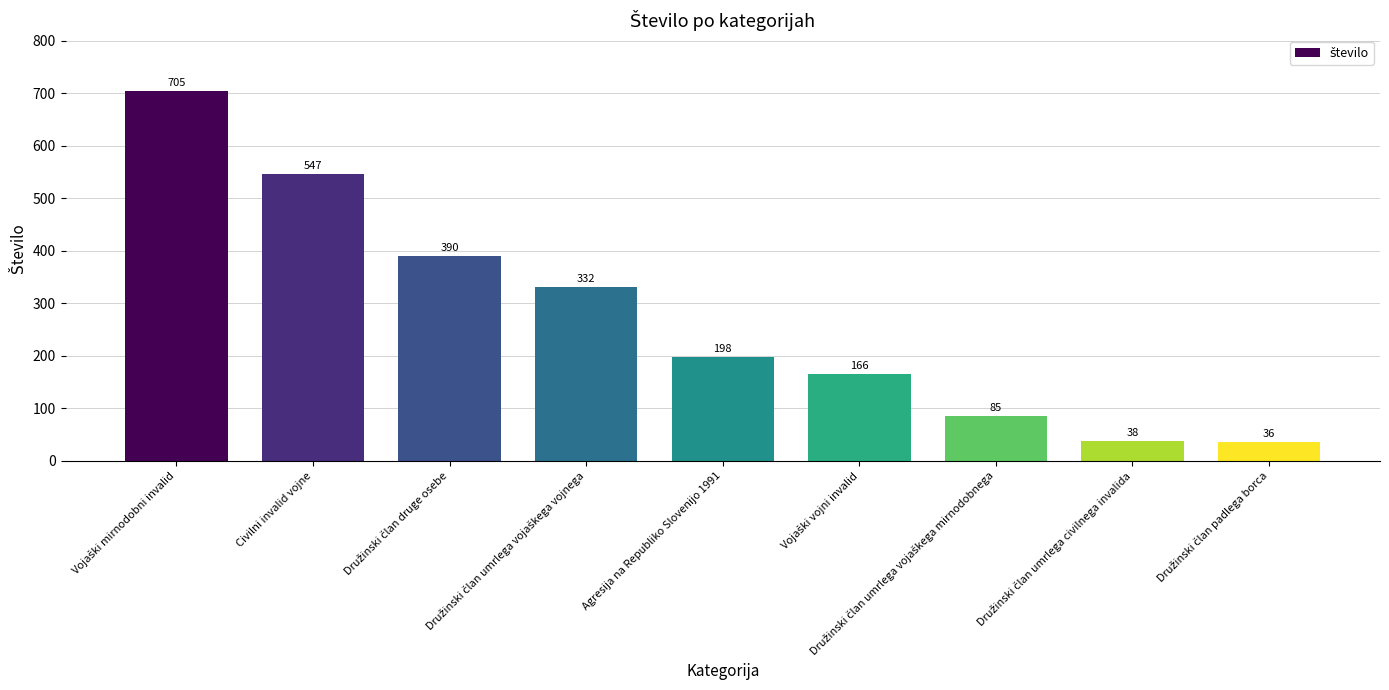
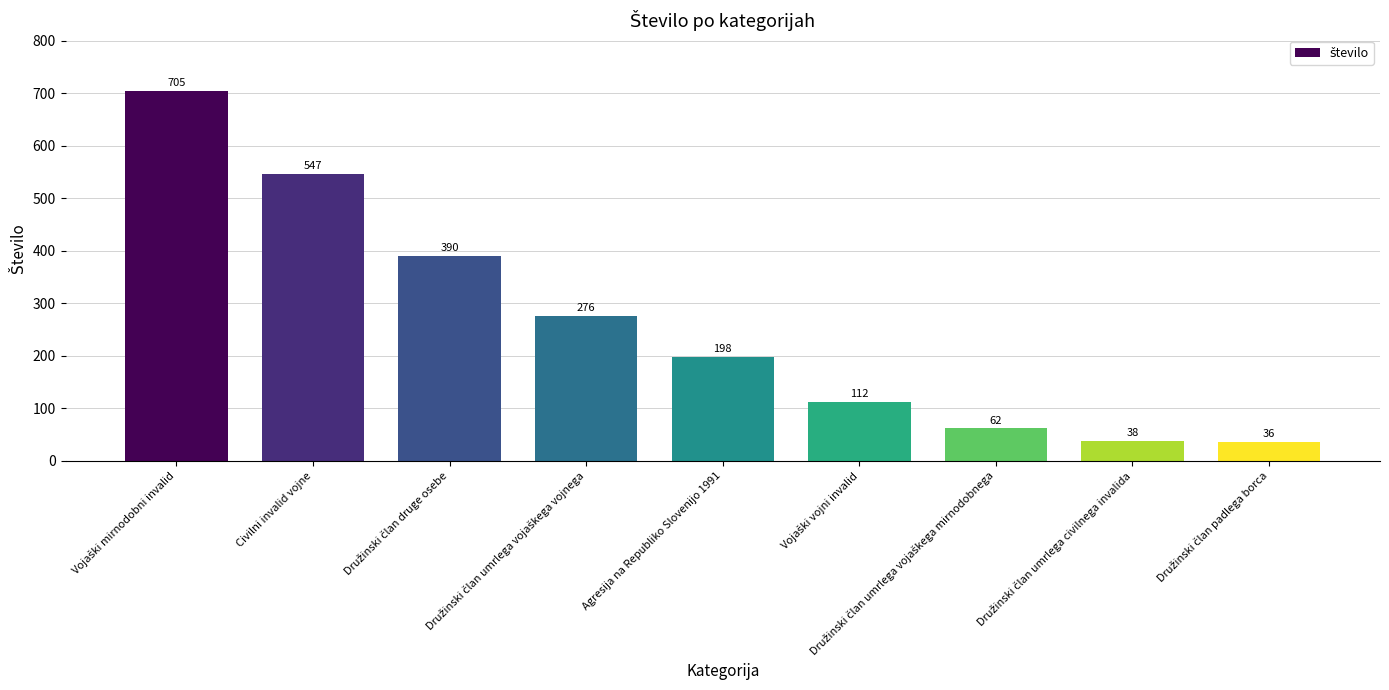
  {
    "Vojaški mirnodobni invalid": 705,
    "Civilni invalid vojne": 547,
    "Družinski član druge osebe": 390,
-   "Družinski član umrlega vojaškega vojnega": 332,
+   "Družinski član umrlega vojaškega vojnega": 276,
    "Agresija na Republiko Slovenijo 1991": 198,
-   "Vojaški vojni invalid": 166,
-   "Družinski član umrlega vojaškega mirnodobnega": 85,
+   "Vojaški vojni invalid": 112,
+   "Družinski član umrlega vojaškega mirnodobnega": 62,
    "Družinski član umrlega civilnega invalida": 38,
    "Družinski član padlega borca": 36
  }
